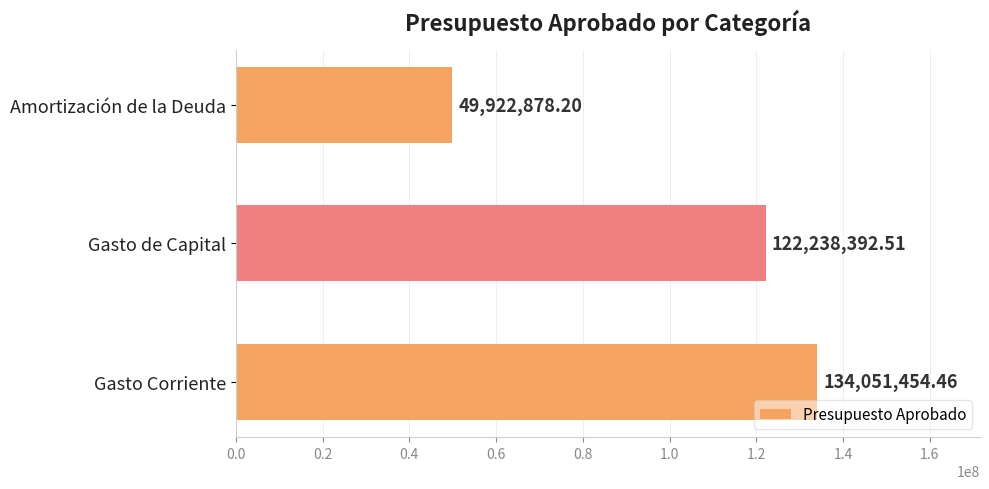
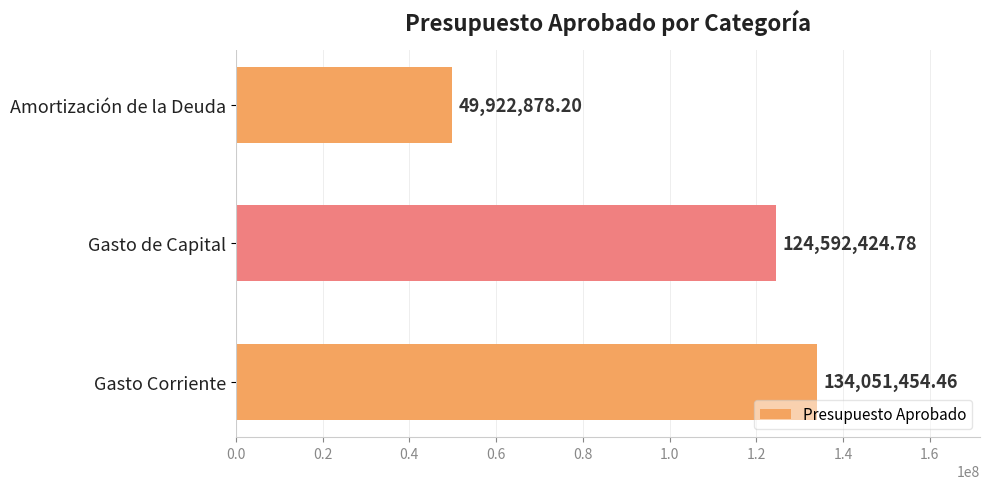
  {
    "Amortización de la Deuda": "49,922,878.20",
-   "Gasto de Capital": "122,238,392.51",
+   "Gasto de Capital": "124,592,424.78",
    "Gasto Corriente": "134,051,454.46"
  }
